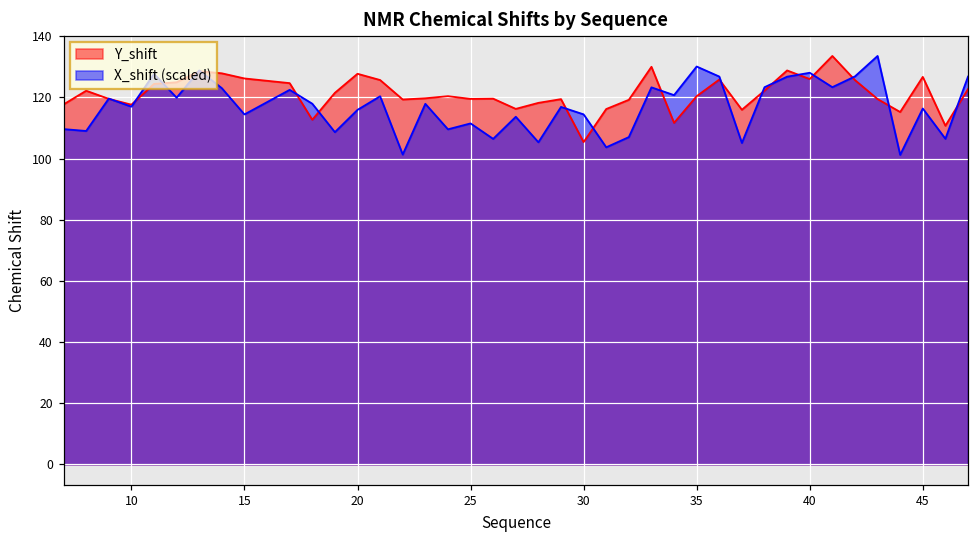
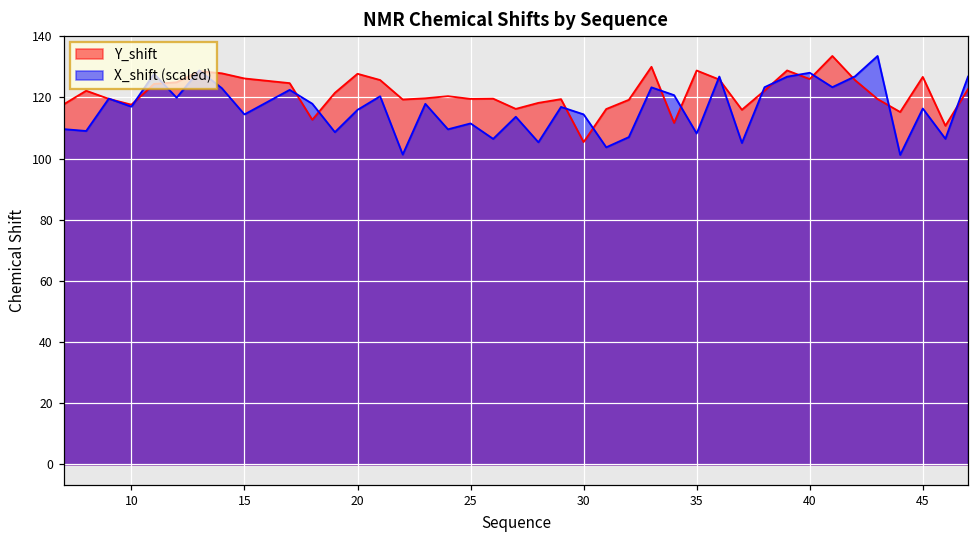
  {
    "Y_shift": {
      "15": 126,
      "20": 128,
      "25": 120,
      "30": 105,
-     "35": 120,
+     "35": 129,
      "40": 126,
      "45": 127
    },
    "X_shift (scaled)": {
      "15": 114,
      "20": 116,
      "25": 112,
      "30": 114,
-     "35": 130,
+     "35": 108,
      "40": 128,
      "45": 116
    }
  }
